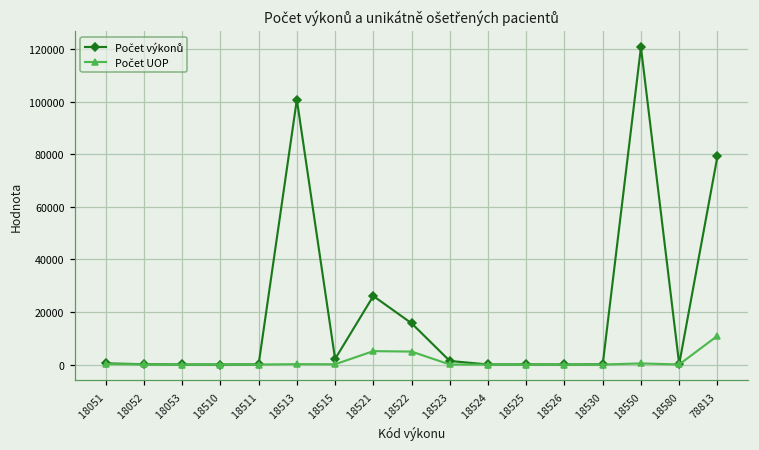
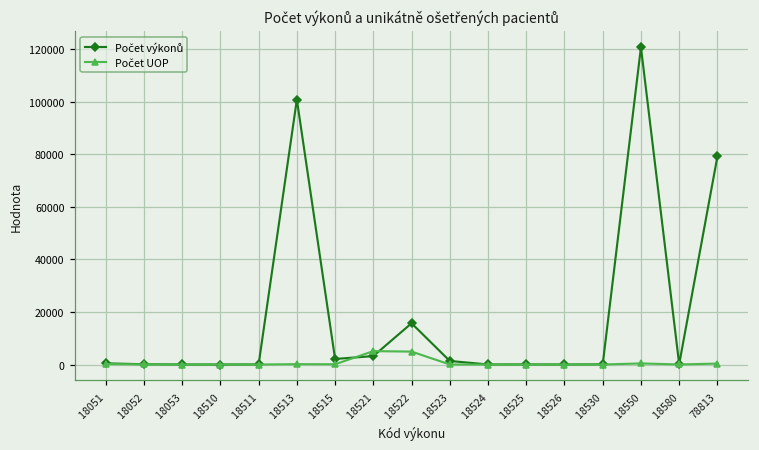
  {
    "Počet výkonů": {
      "18513": 101000,
      "18515": 2000,
-     "18521": 26000,
+     "18521": 3000,
      "18522": 16000,
      "18523": 1000,
      "18550": 121000,
      "78813": 79000
    },
    "Počet UOP": {
      "18513": 0,
      "18515": 0,
      "18521": 5000,
      "18522": 5000,
      "18523": 0,
      "18550": 0,
-     "78813": 11000
+     "78813": 0
    }
  }
